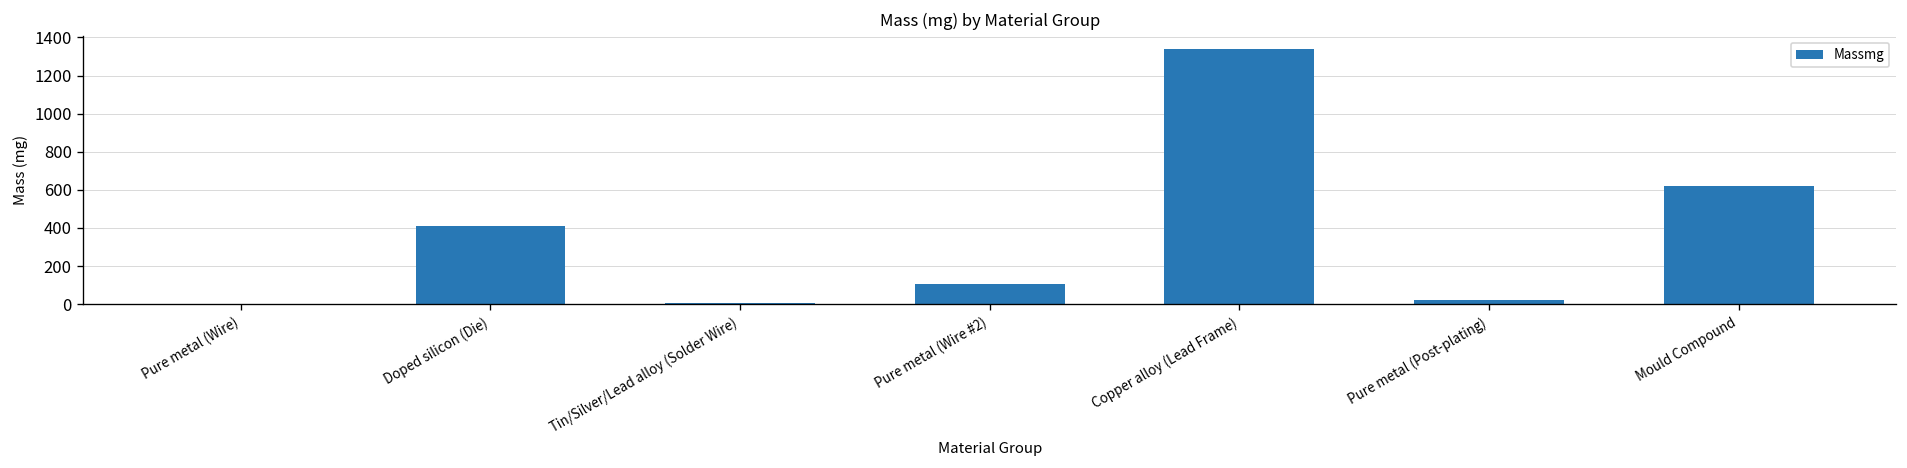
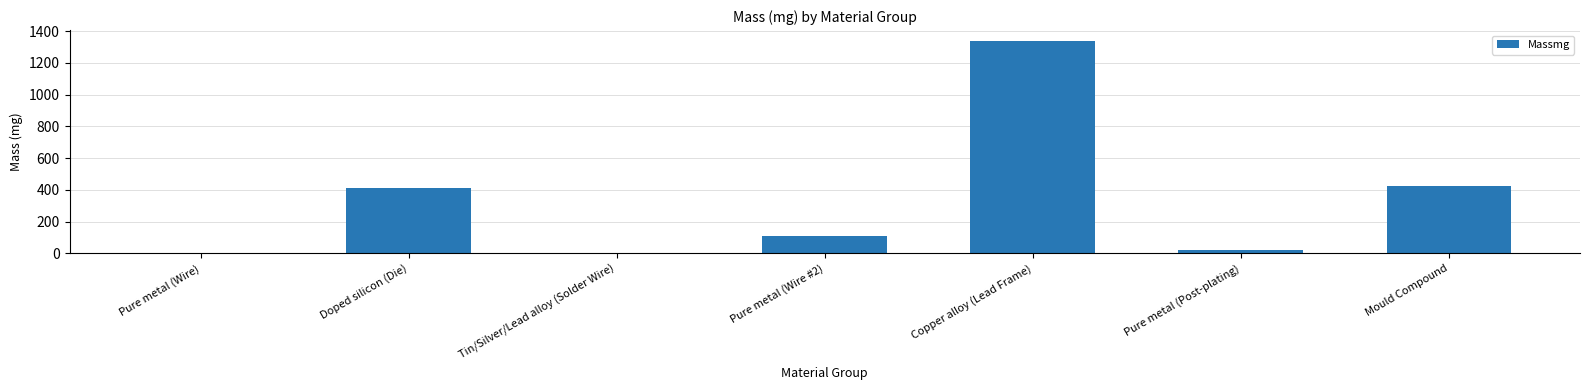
  {
    "Doped silicon (Die)": 410,
    "Pure metal (Wire #2)": 110,
    "Copper alloy (Lead Frame)": 1340,
    "Pure metal (Post-plating)": 20,
-   "Mould Compound": 620
+   "Mould Compound": 420
  }
